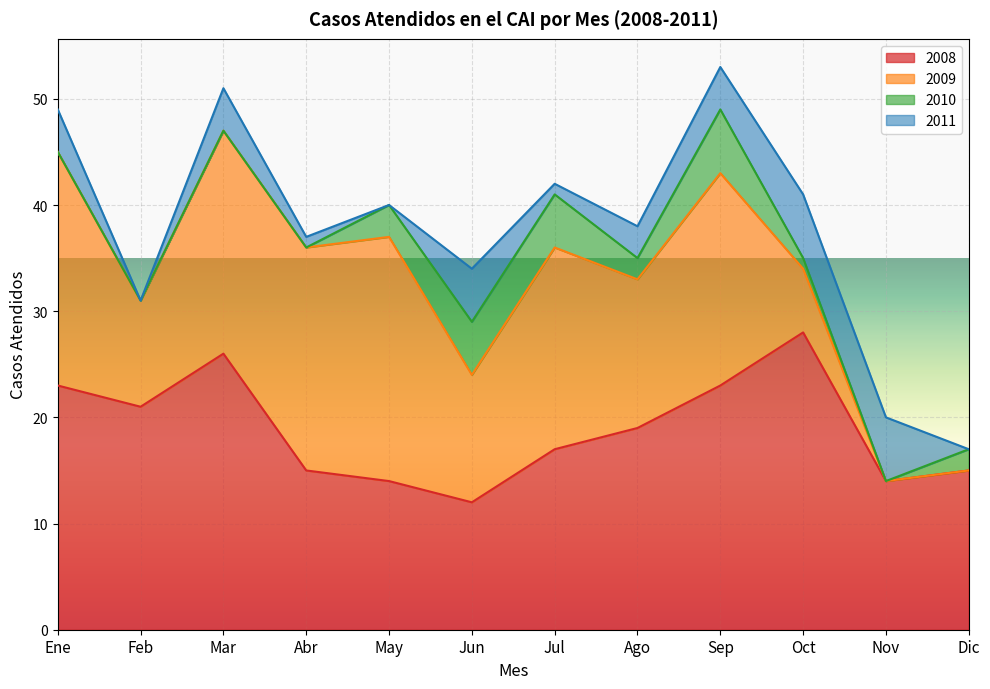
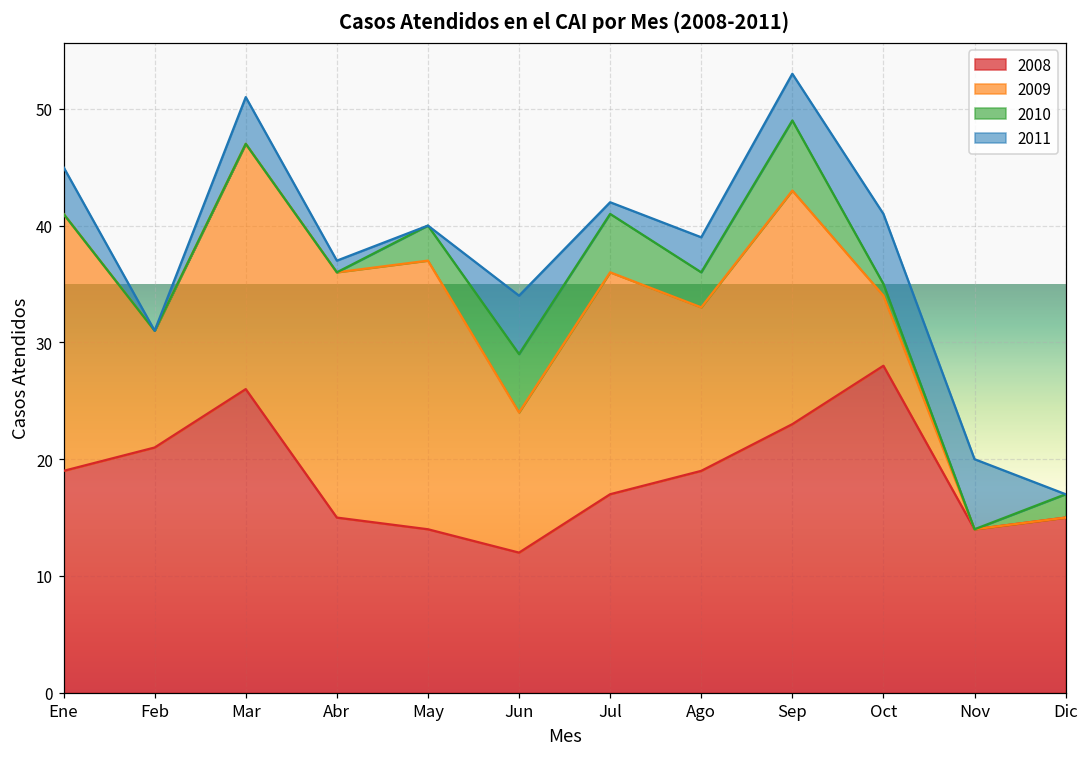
  {
    "2008": {
-     "Ene": 23,
+     "Ene": 19,
      "Feb": 21,
      "Mar": 26,
      "Abr": 15,
      "May": 14,
      "Jun": 12,
      "Jul": 17,
      "Ago": 19,
      "Sep": 23,
      "Oct": 28
    },
    "2009": {
      "May": 23,
      "Jun": 12,
      "Jul": 19,
      "Ago": 14,
      "Sep": 20,
      "Oct": 6
    },
    "2010": {
      "Jun": 5,
      "Jul": 5,
-     "Ago": 2,
+     "Ago": 3,
      "Sep": 6,
      "Oct": 1
    },
    "2011": {
      "Ene": 4,
      "Mar": 4,
      "Abr": 1,
      "Jun": 5,
      "Jul": 1,
      "Ago": 3,
      "Sep": 4,
      "Oct": 6,
      "Nov": 6
    }
  }
